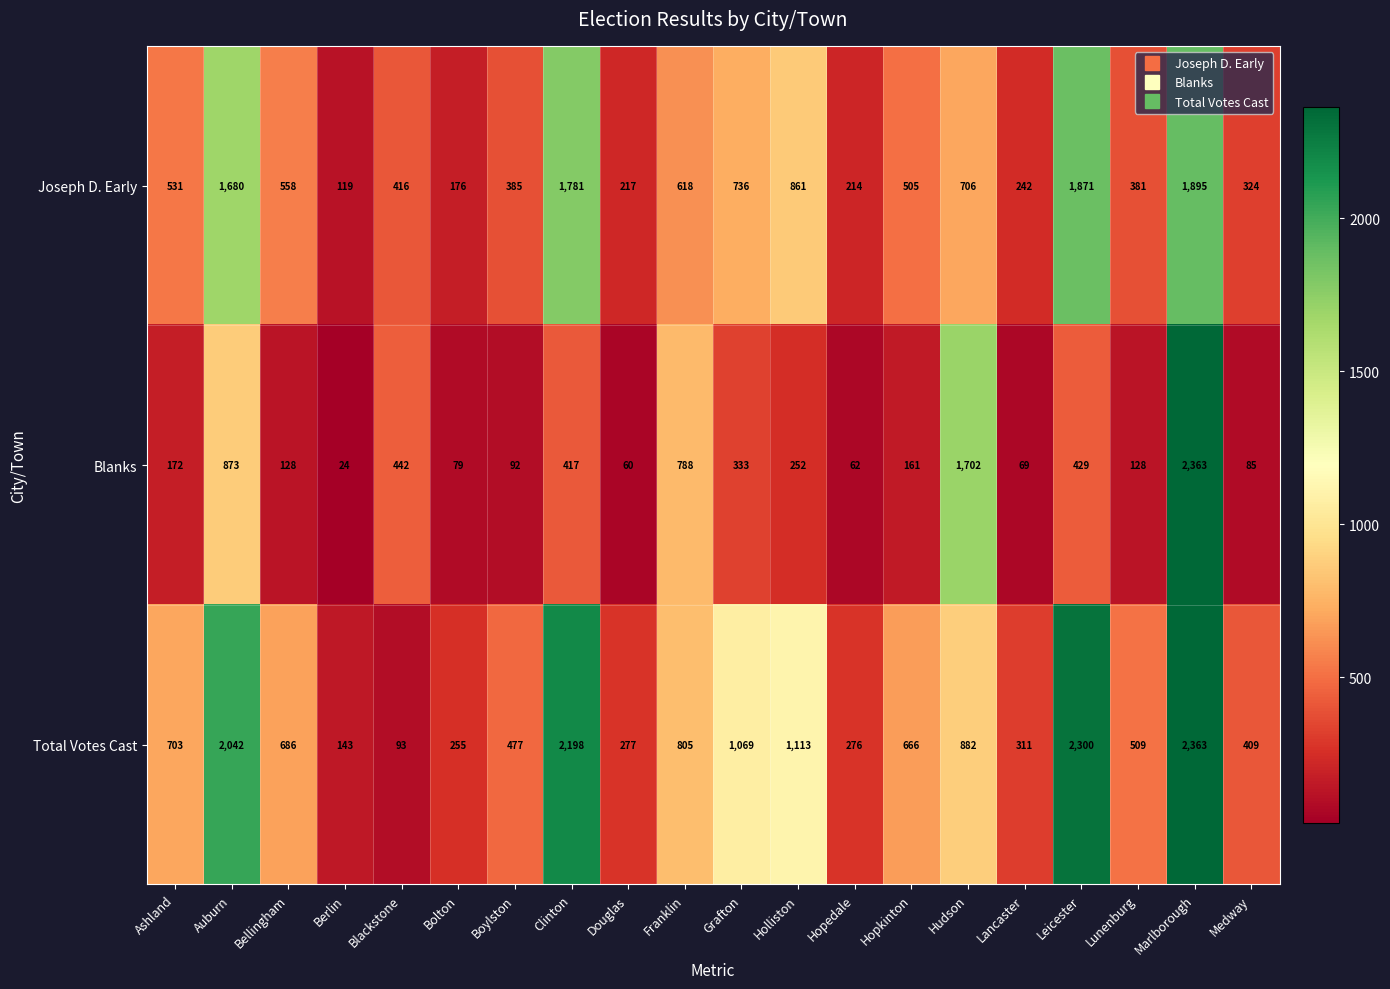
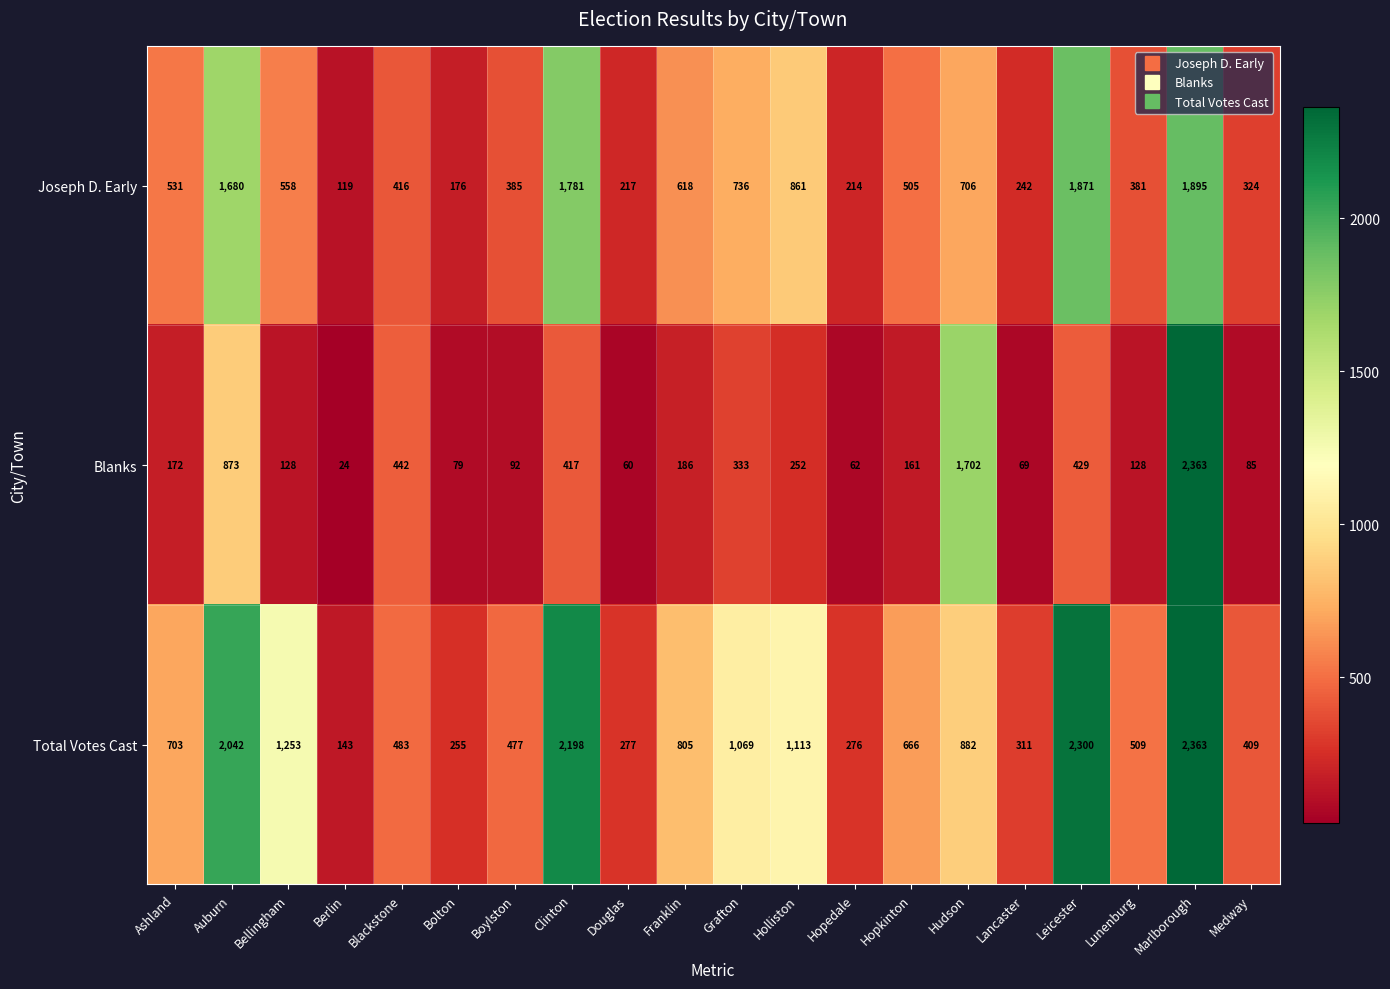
  {
    "Joseph D. Early": {
      "Ashland": "531",
      "Auburn": "1,680",
      "Bellingham": "558",
      "Berlin": "119",
      "Blackstone": "416",
      "Bolton": "176",
      "Boylston": "385",
      "Clinton": "1,781",
      "Douglas": "217",
      "Franklin": "618",
      "Grafton": "736",
      "Holliston": "861",
      "Hopedale": "214",
      "Hopkinton": "505",
      "Hudson": "706",
      "Lancaster": "242",
      "Leicester": "1,871",
      "Lunenburg": "381",
      "Marlborough": "1,895",
      "Medway": "324"
    },
    "Blanks": {
      "Ashland": "172",
      "Auburn": "873",
      "Bellingham": "128",
      "Berlin": "24",
      "Blackstone": "442",
      "Bolton": "79",
      "Boylston": "92",
      "Clinton": "417",
      "Douglas": "60",
-     "Franklin": "788",
+     "Franklin": "186",
      "Grafton": "333",
      "Holliston": "252",
      "Hopedale": "62",
      "Hopkinton": "161",
      "Hudson": "1,702",
      "Lancaster": "69",
      "Leicester": "429",
      "Lunenburg": "128",
      "Marlborough": "2,363",
      "Medway": "85"
    },
    "Total Votes Cast": {
      "Ashland": "703",
      "Auburn": "2,042",
-     "Bellingham": "686",
+     "Bellingham": "1,253",
      "Berlin": "143",
-     "Blackstone": "93",
+     "Blackstone": "483",
      "Bolton": "255",
      "Boylston": "477",
      "Clinton": "2,198",
      "Douglas": "277",
      "Franklin": "805",
      "Grafton": "1,069",
      "Holliston": "1,113",
      "Hopedale": "276",
      "Hopkinton": "666",
      "Hudson": "882",
      "Lancaster": "311",
      "Leicester": "2,300",
      "Lunenburg": "509",
      "Marlborough": "2,363",
      "Medway": "409"
    }
  }
